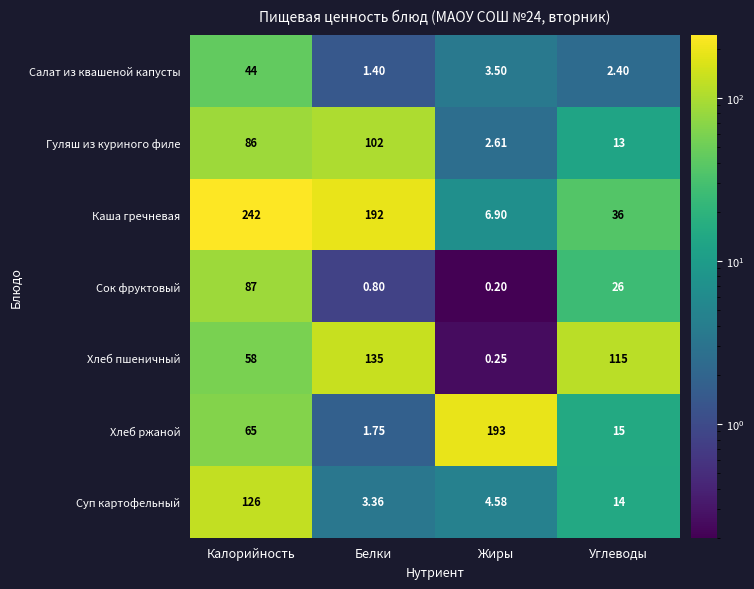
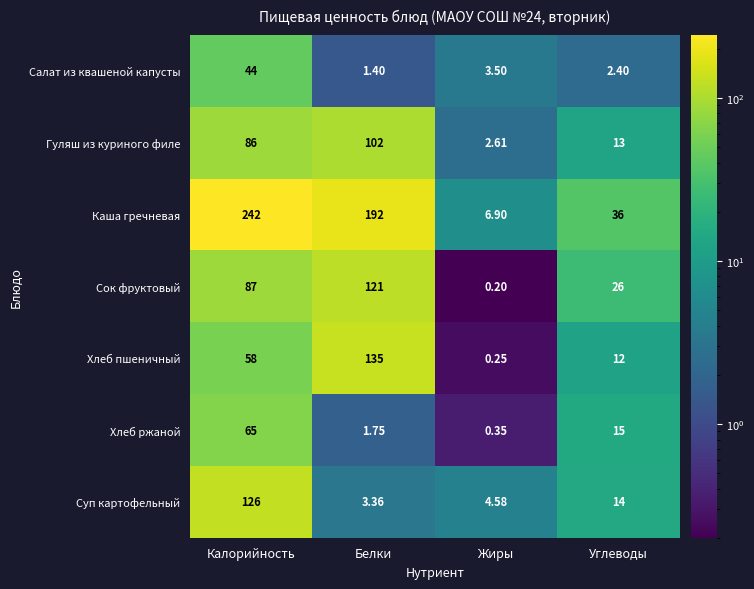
  {
    "Салат из квашеной капусты": {
      "Калорийность": 44,
      "Белки": 1.40,
      "Жиры": 3.50,
      "Углеводы": 2.40
    },
    "Гуляш из куриного филе": {
      "Калорийность": 86,
      "Белки": 102,
      "Жиры": 2.61,
      "Углеводы": 13
    },
    "Каша гречневая": {
      "Калорийность": 242,
      "Белки": 192,
      "Жиры": 6.90,
      "Углеводы": 36
    },
    "Сок фруктовый": {
      "Калорийность": 87,
-     "Белки": 0.80,
+     "Белки": 121,
      "Жиры": 0.20,
      "Углеводы": 26
    },
    "Хлеб пшеничный": {
      "Калорийность": 58,
      "Белки": 135,
      "Жиры": 0.25,
-     "Углеводы": 115
+     "Углеводы": 12
    },
    "Хлеб ржаной": {
      "Калорийность": 65,
      "Белки": 1.75,
-     "Жиры": 193,
+     "Жиры": 0.35,
      "Углеводы": 15
    },
    "Суп картофельный": {
      "Калорийность": 126,
      "Белки": 3.36,
      "Жиры": 4.58,
      "Углеводы": 14
    }
  }
